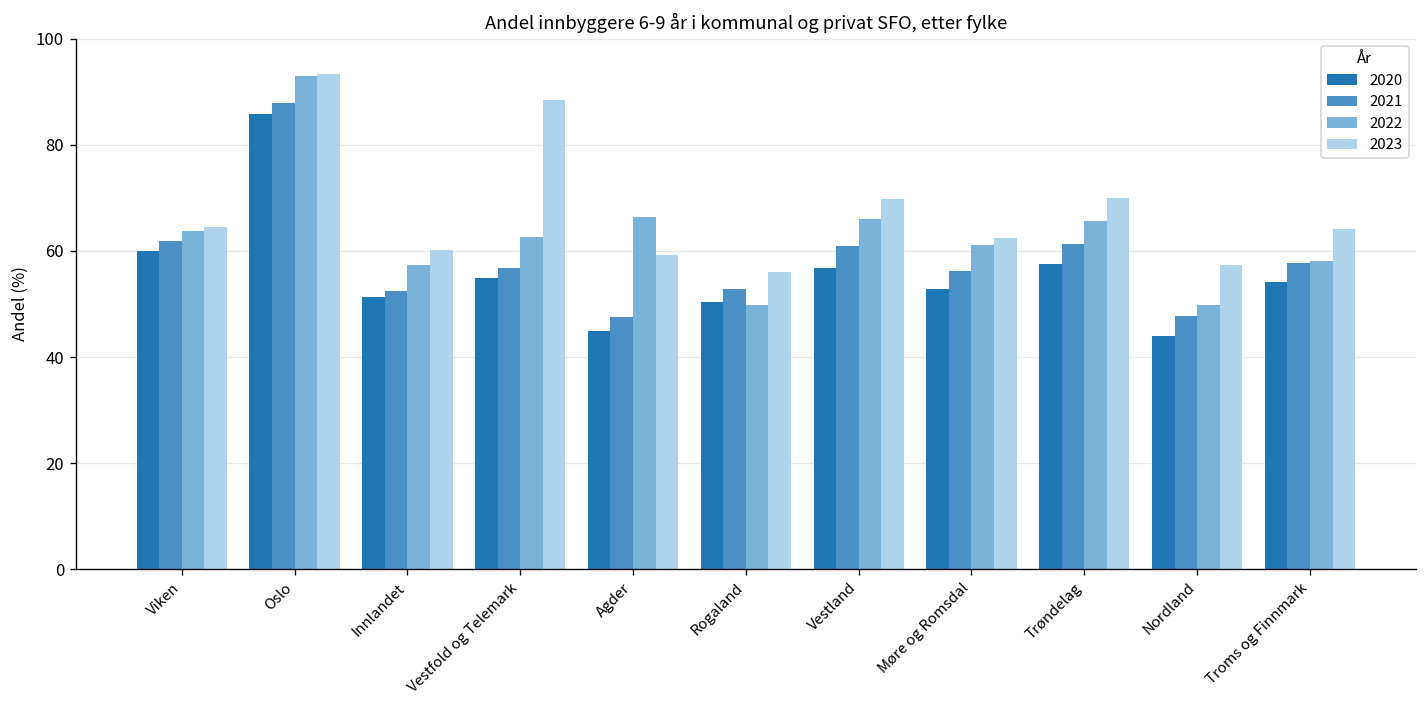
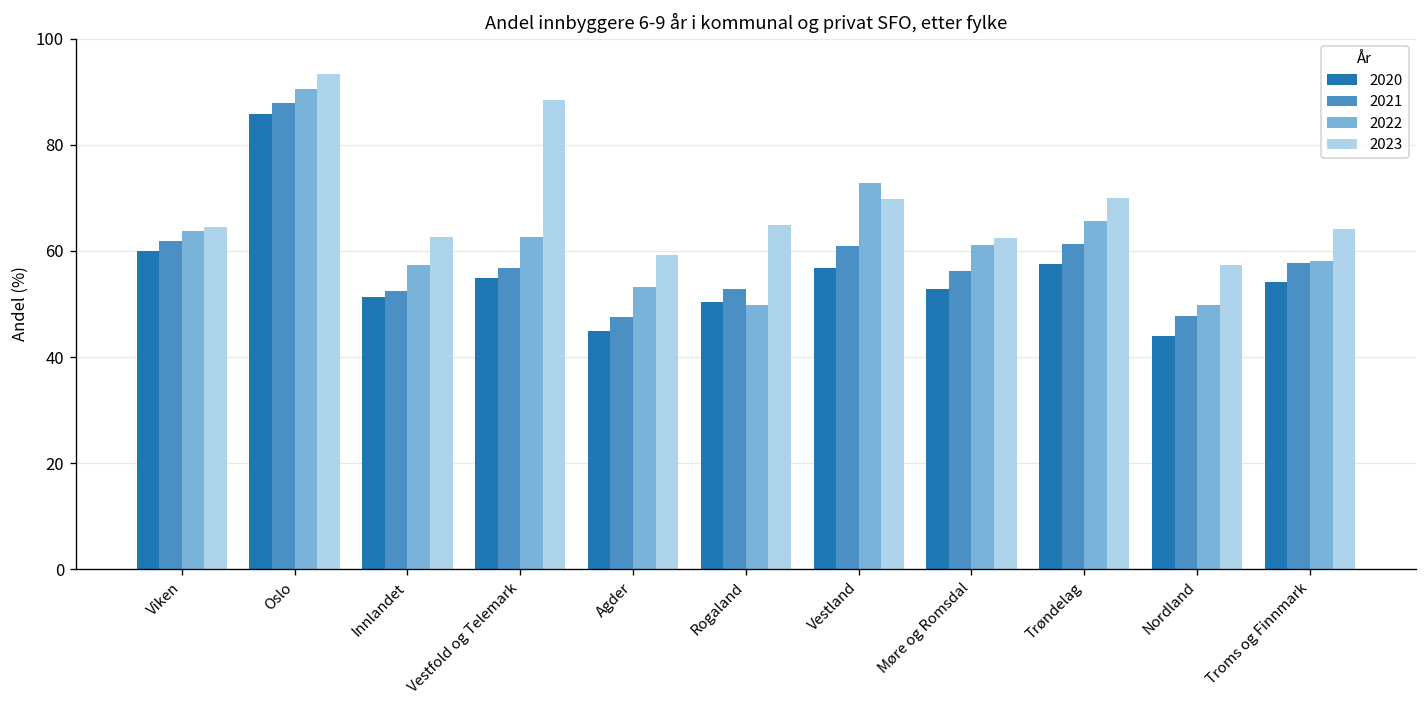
  {
    "2022": {
      "Viken": 64,
-     "Oslo": 93,
+     "Oslo": 91,
      "Innlandet": 57,
      "Vestfold og Telemark": 63,
-     "Agder": 66,
+     "Agder": 53,
      "Rogaland": 50,
-     "Vestland": 66,
+     "Vestland": 73,
      "Møre og Romsdal": 61,
      "Trøndelag": 66,
      "Nordland": 50,
      "Troms og Finnmark": 58
    },
    "2023": {
      "Viken": 65,
      "Oslo": 93,
-     "Innlandet": 60,
+     "Innlandet": 63,
      "Vestfold og Telemark": 89,
      "Agder": 59,
-     "Rogaland": 56,
+     "Rogaland": 65,
      "Vestland": 70,
      "Møre og Romsdal": 62,
      "Trøndelag": 70,
      "Nordland": 57,
      "Troms og Finnmark": 64
    }
  }
